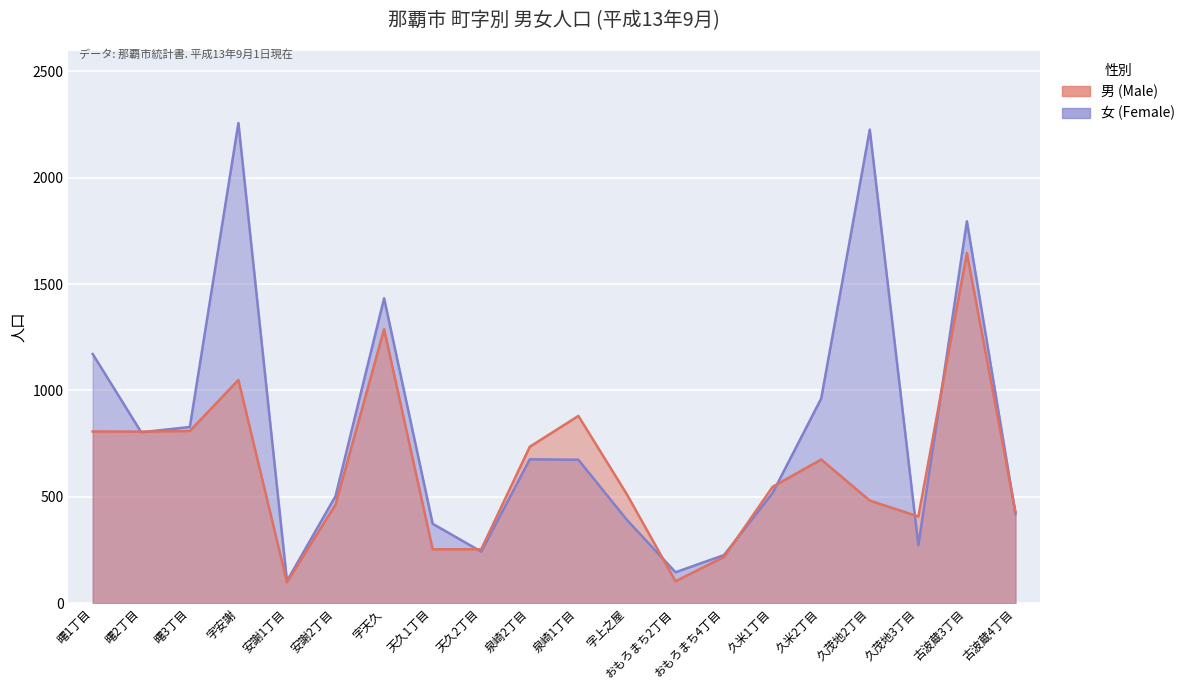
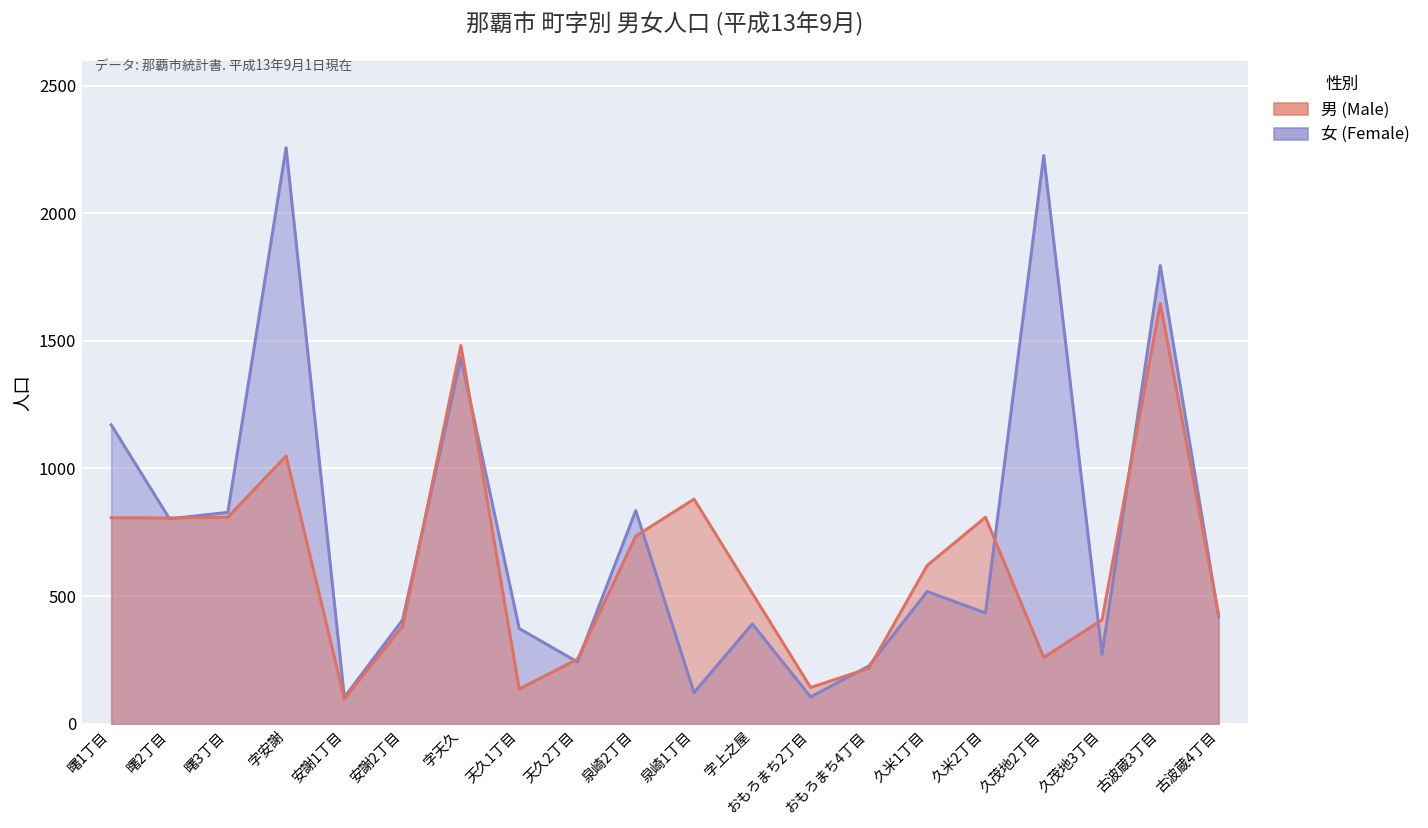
  {
    "女 (Female)": {
      "曙1丁目": 1170,
      "曙3丁目": 830,
      "字安謝": 2260,
-     "安謝2丁目": 500,
+     "安謝2丁目": 410,
      "字天久": 1430,
      "天久1丁目": 370,
-     "泉崎2丁目": 680,
-     "泉崎1丁目": 670,
+     "泉崎2丁目": 840,
+     "泉崎1丁目": 120,
      "字上之屋": 390,
-     "おもろまち2丁目": 150,
+     "おもろまち2丁目": 110,
      "久米1丁目": 520,
-     "久米2丁目": 960,
+     "久米2丁目": 430,
      "久茂地2丁目": 2230,
      "久茂地3丁目": 270,
      "古波蔵3丁目": 1800
    },
    "男 (Male)": {
      "曙1丁目": 810,
      "曙3丁目": 810,
      "字安謝": 1050,
-     "安謝2丁目": 460,
-     "字天久": 1290,
-     "天久1丁目": 250,
+     "安謝2丁目": 380,
+     "字天久": 1480,
+     "天久1丁目": 140,
      "泉崎2丁目": 740,
      "泉崎1丁目": 880,
      "字上之屋": 510,
-     "おもろまち2丁目": 100,
-     "久米1丁目": 550,
-     "久米2丁目": 680,
-     "久茂地2丁目": 480,
+     "おもろまち2丁目": 140,
+     "久米1丁目": 620,
+     "久米2丁目": 810,
+     "久茂地2丁目": 260,
      "久茂地3丁目": 410,
      "古波蔵3丁目": 1650
    }
  }
